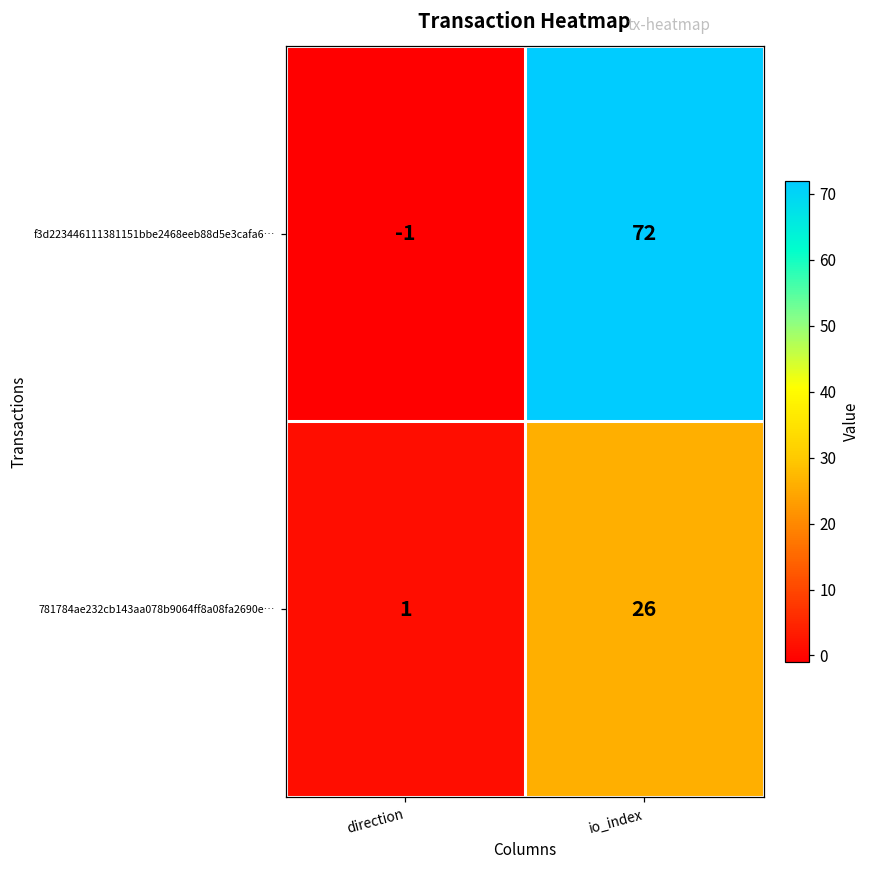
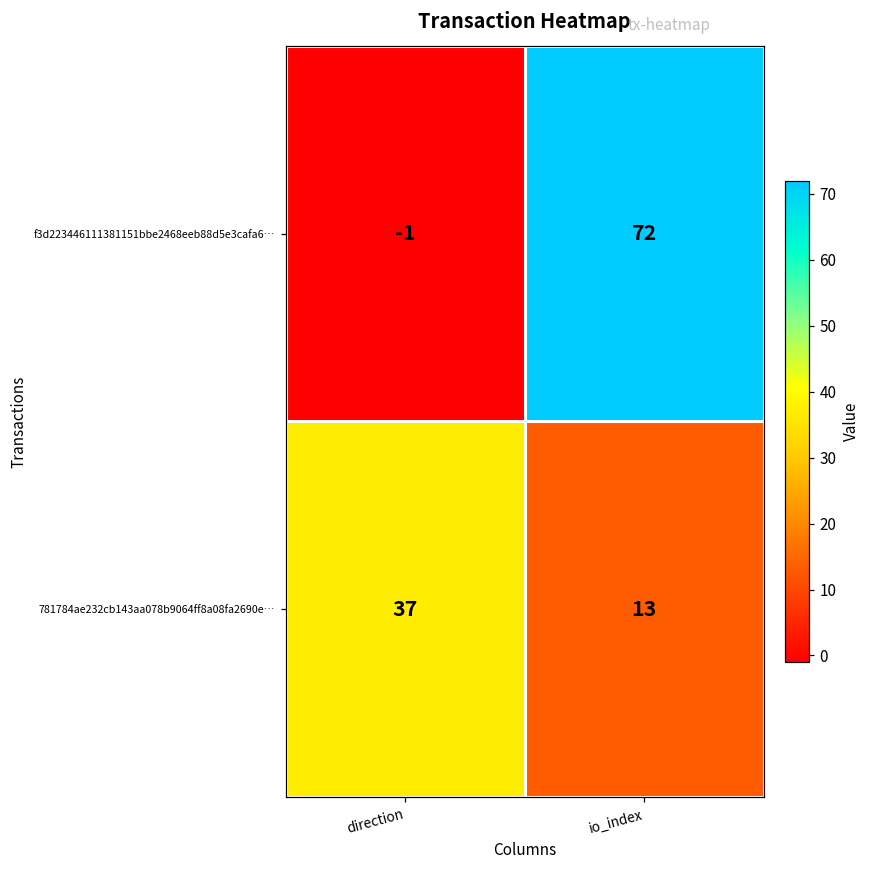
  {
    "f3d223446111381151bbe2468eeb88d5e3cafa6…": {
      "direction": -1,
      "io_index": 72
    },
    "781784ae232cb143aa078b9064ff8a08fa2690e…": {
-     "direction": 1,
-     "io_index": 26
+     "direction": 37,
+     "io_index": 13
    }
  }
